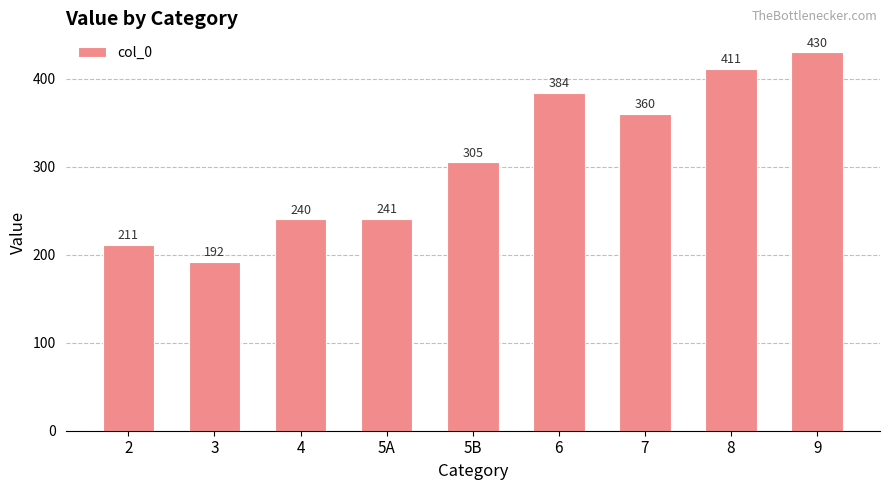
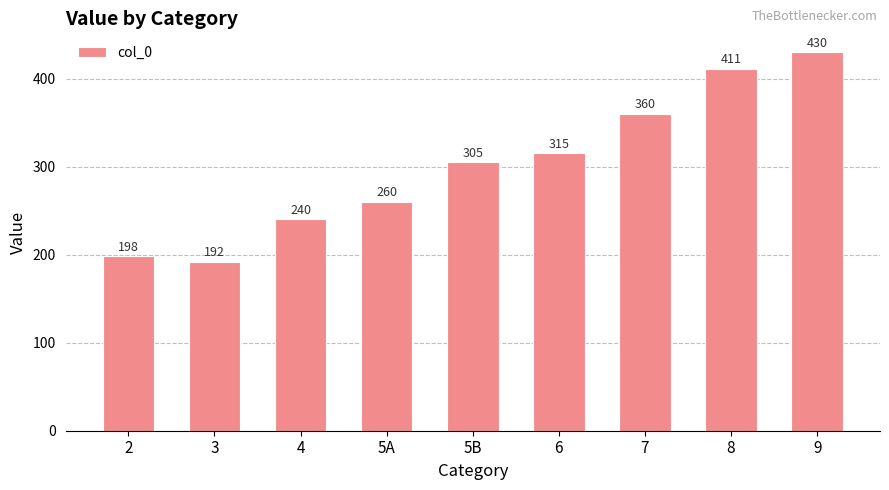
  {
-   "2": 211,
+   "2": 198,
    "3": 192,
    "4": 240,
-   "5A": 241,
+   "5A": 260,
    "5B": 305,
-   "6": 384,
+   "6": 315,
    "7": 360,
    "8": 411,
    "9": 430
  }
